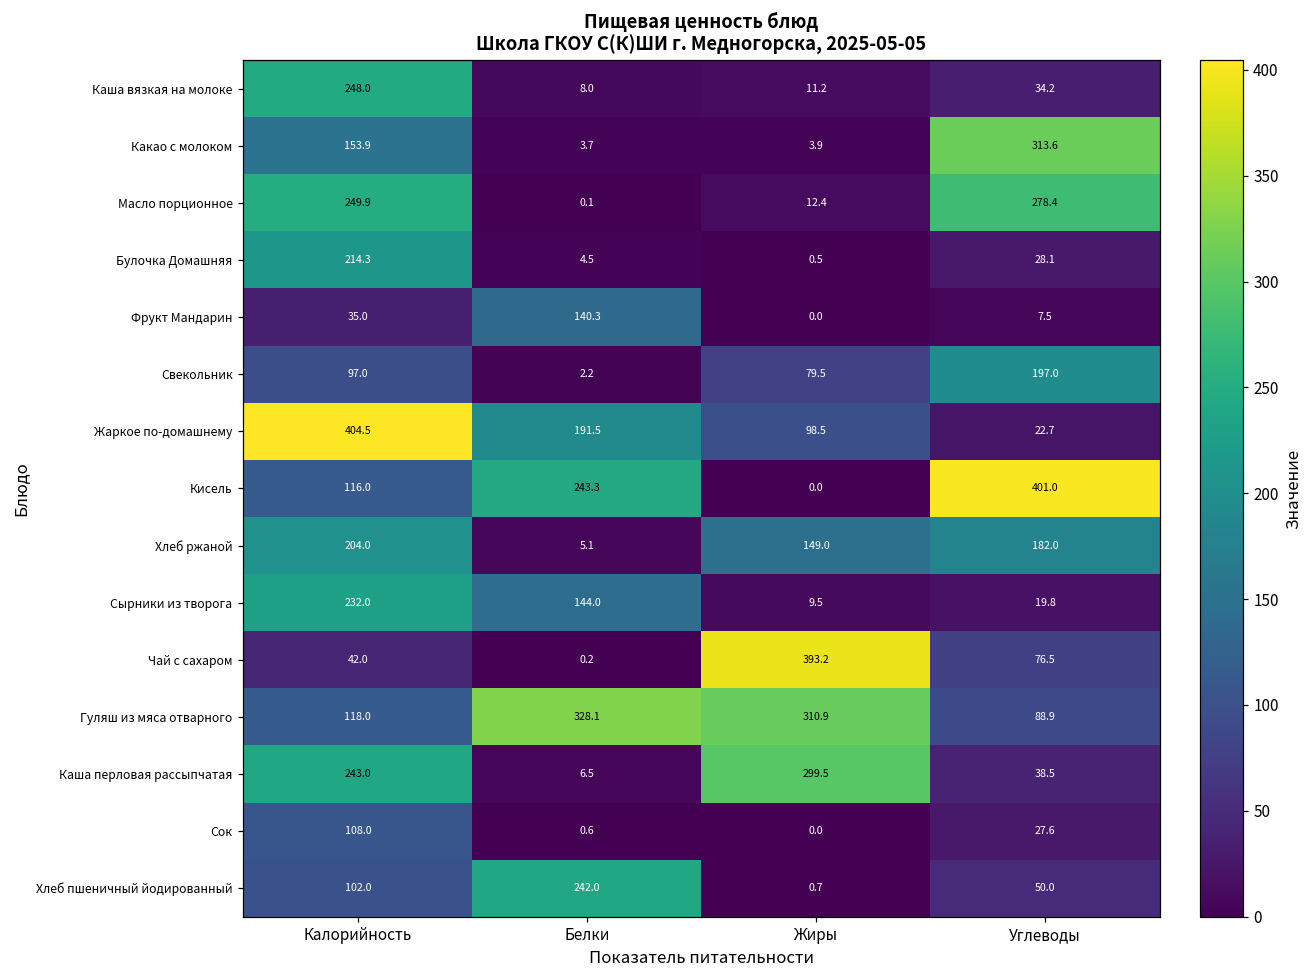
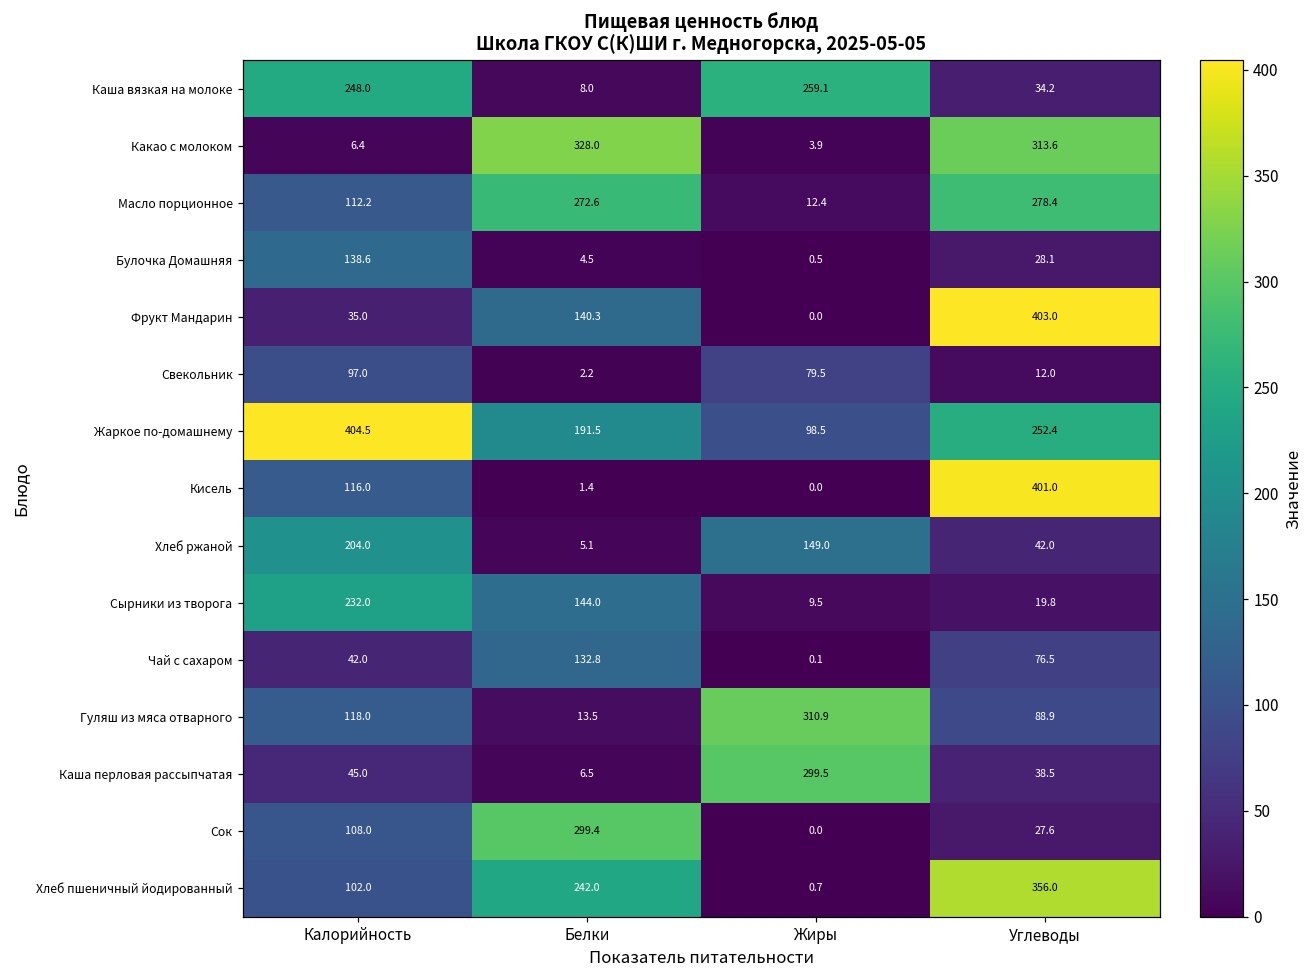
  {
    "Каша вязкая на молоке": {
      "Калорийность": 248.0,
      "Белки": 8.0,
-     "Жиры": 11.2,
+     "Жиры": 259.1,
      "Углеводы": 34.2
    },
    "Какао с молоком": {
-     "Калорийность": 153.9,
-     "Белки": 3.7,
+     "Калорийность": 6.4,
+     "Белки": 328.0,
      "Жиры": 3.9,
      "Углеводы": 313.6
    },
    "Масло порционное": {
-     "Калорийность": 249.9,
-     "Белки": 0.1,
+     "Калорийность": 112.2,
+     "Белки": 272.6,
      "Жиры": 12.4,
      "Углеводы": 278.4
    },
    "Булочка Домашняя": {
-     "Калорийность": 214.3,
+     "Калорийность": 138.6,
      "Белки": 4.5,
      "Жиры": 0.5,
      "Углеводы": 28.1
    },
    "Фрукт Мандарин": {
      "Калорийность": 35.0,
      "Белки": 140.3,
      "Жиры": 0.0,
-     "Углеводы": 7.5
+     "Углеводы": 403.0
    },
    "Свекольник": {
      "Калорийность": 97.0,
      "Белки": 2.2,
      "Жиры": 79.5,
-     "Углеводы": 197.0
+     "Углеводы": 12.0
    },
    "Жаркое по-домашнему": {
      "Калорийность": 404.5,
      "Белки": 191.5,
      "Жиры": 98.5,
-     "Углеводы": 22.7
+     "Углеводы": 252.4
    },
    "Кисель": {
      "Калорийность": 116.0,
-     "Белки": 243.3,
+     "Белки": 1.4,
      "Жиры": 0.0,
      "Углеводы": 401.0
    },
    "Хлеб ржаной": {
      "Калорийность": 204.0,
      "Белки": 5.1,
      "Жиры": 149.0,
-     "Углеводы": 182.0
+     "Углеводы": 42.0
    },
    "Сырники из творога": {
      "Калорийность": 232.0,
      "Белки": 144.0,
      "Жиры": 9.5,
      "Углеводы": 19.8
    },
    "Чай с сахаром": {
      "Калорийность": 42.0,
-     "Белки": 0.2,
-     "Жиры": 393.2,
+     "Белки": 132.8,
+     "Жиры": 0.1,
      "Углеводы": 76.5
    },
    "Гуляш из мяса отварного": {
      "Калорийность": 118.0,
-     "Белки": 328.1,
+     "Белки": 13.5,
      "Жиры": 310.9,
      "Углеводы": 88.9
    },
    "Каша перловая рассыпчатая": {
-     "Калорийность": 243.0,
+     "Калорийность": 45.0,
      "Белки": 6.5,
      "Жиры": 299.5,
      "Углеводы": 38.5
    },
    "Сок": {
      "Калорийность": 108.0,
-     "Белки": 0.6,
+     "Белки": 299.4,
      "Жиры": 0.0,
      "Углеводы": 27.6
    },
    "Хлеб пшеничный йодированный": {
      "Калорийность": 102.0,
      "Белки": 242.0,
      "Жиры": 0.7,
-     "Углеводы": 50.0
+     "Углеводы": 356.0
    }
  }
